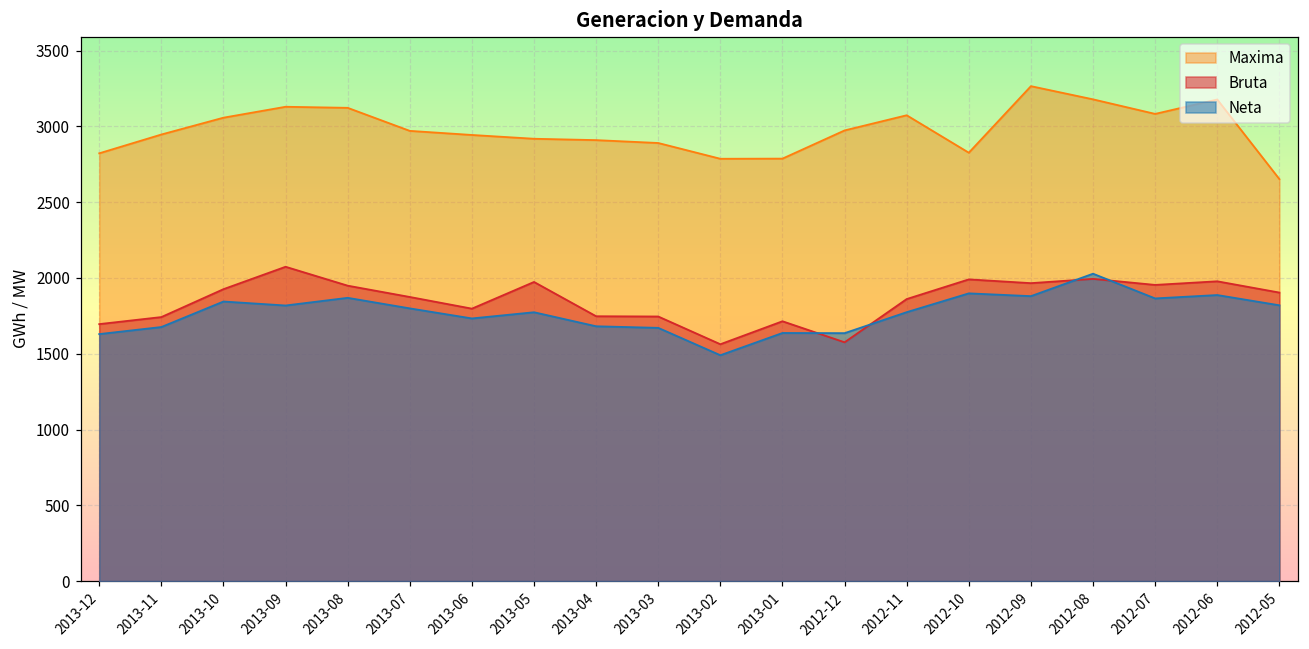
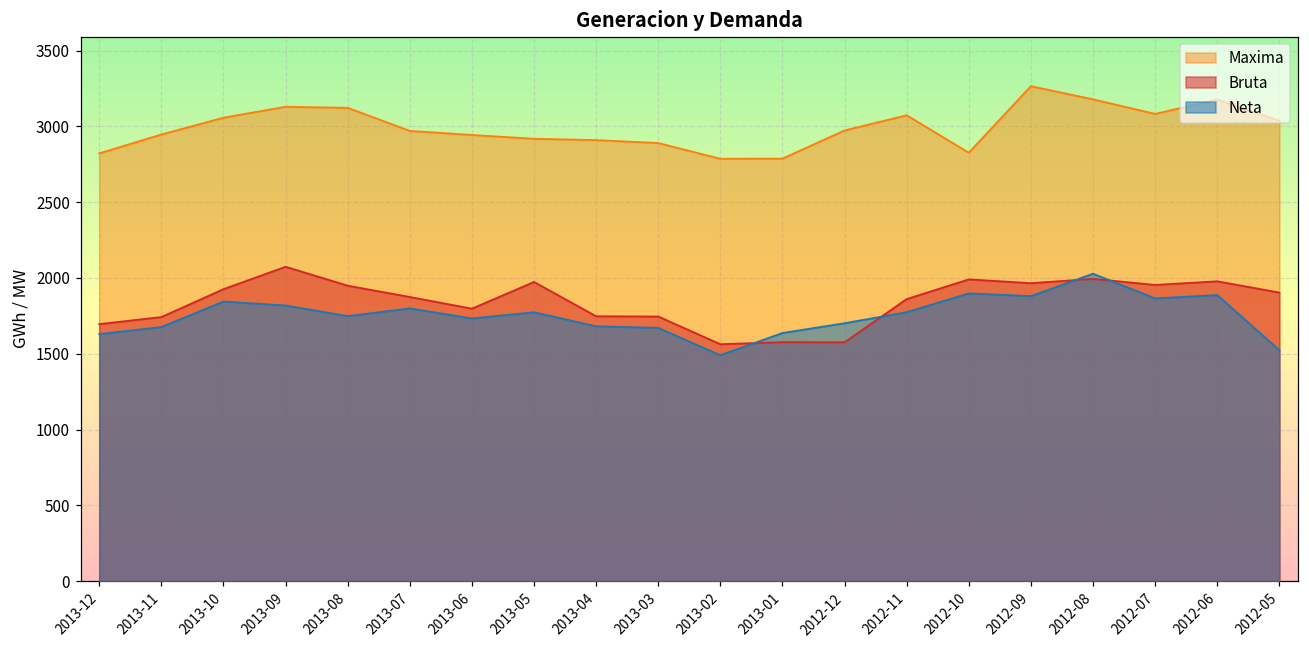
  {
    "Maxima": {
      "2013-12": 2820,
      "2013-11": 2950,
      "2013-10": 3060,
      "2013-09": 3130,
      "2013-08": 3120,
      "2013-07": 2970,
      "2013-06": 2940,
      "2013-05": 2920,
      "2013-04": 2910,
      "2013-03": 2890,
      "2013-02": 2790,
      "2013-01": 2790,
      "2012-12": 2970,
      "2012-11": 3070,
      "2012-10": 2830,
      "2012-09": 3270,
      "2012-08": 3180,
      "2012-07": 3080,
-     "2012-05": 2650
+     "2012-05": 3040
    },
    "Bruta": {
      "2013-12": 1700,
      "2013-11": 1740,
      "2013-10": 1930,
      "2013-09": 2070,
      "2013-08": 1950,
      "2013-07": 1870,
      "2013-06": 1800,
      "2013-05": 1970,
      "2013-04": 1750,
      "2013-03": 1750,
      "2013-02": 1560,
-     "2013-01": 1710,
+     "2013-01": 1580,
      "2012-12": 1580,
      "2012-11": 1860,
      "2012-10": 1990,
      "2012-09": 1970,
      "2012-08": 1990,
      "2012-07": 1950,
      "2012-06": 1980,
      "2012-05": 1900
    },
    "Neta": {
      "2013-12": 1630,
      "2013-11": 1680,
      "2013-10": 1840,
      "2013-09": 1820,
-     "2013-08": 1870,
+     "2013-08": 1750,
      "2013-07": 1800,
      "2013-06": 1730,
      "2013-05": 1770,
      "2013-04": 1680,
      "2013-03": 1670,
      "2013-02": 1490,
      "2013-01": 1640,
-     "2012-12": 1640,
+     "2012-12": 1700,
      "2012-11": 1770,
      "2012-10": 1900,
      "2012-09": 1880,
      "2012-08": 2030,
      "2012-07": 1860,
      "2012-06": 1890,
-     "2012-05": 1820
+     "2012-05": 1520
    }
  }
